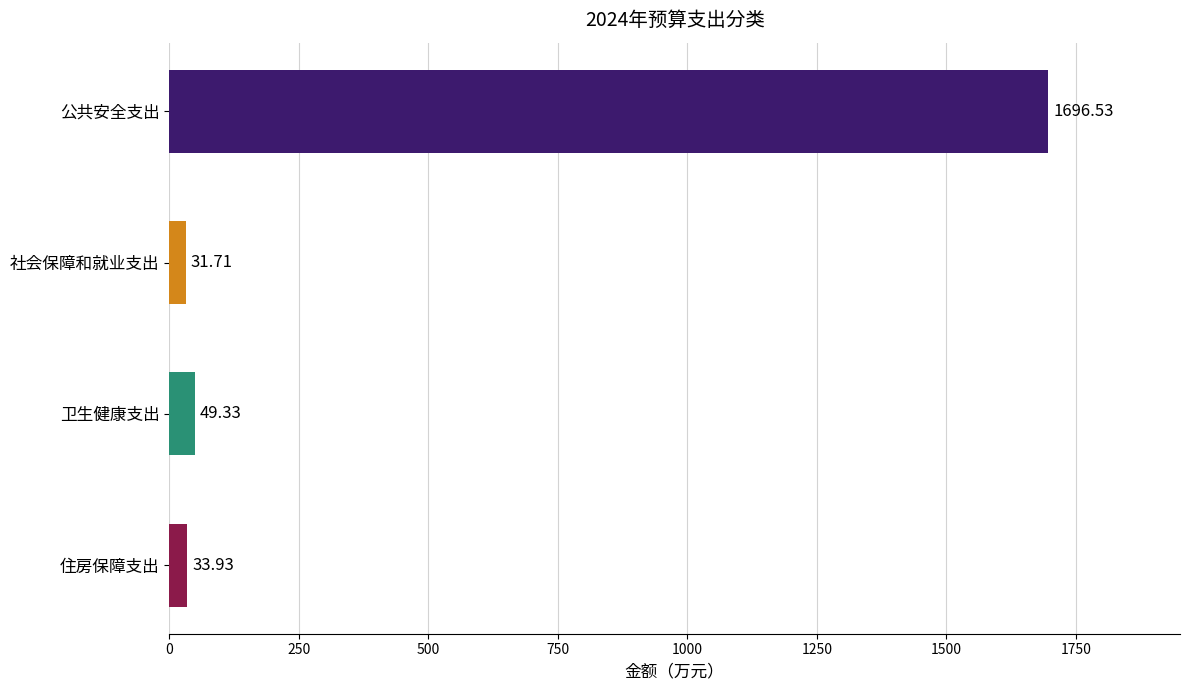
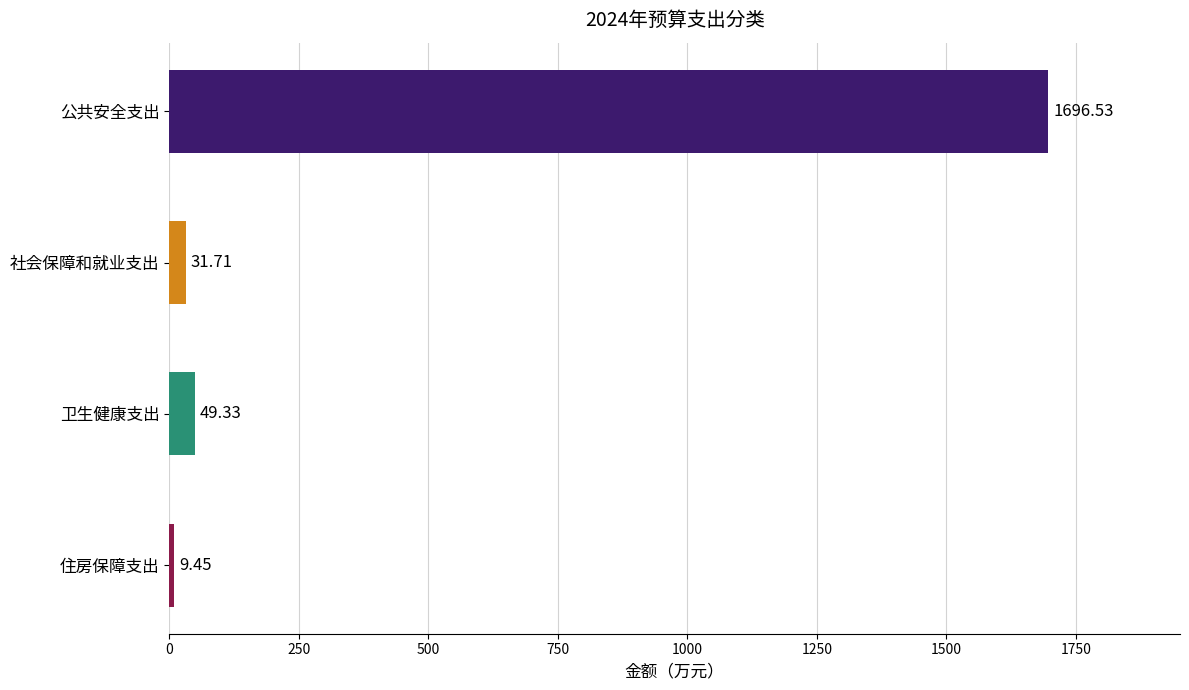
  {
    "公共安全支出": 1696.53,
    "社会保障和就业支出": 31.71,
    "卫生健康支出": 49.33,
-   "住房保障支出": 33.93
+   "住房保障支出": 9.45
  }
